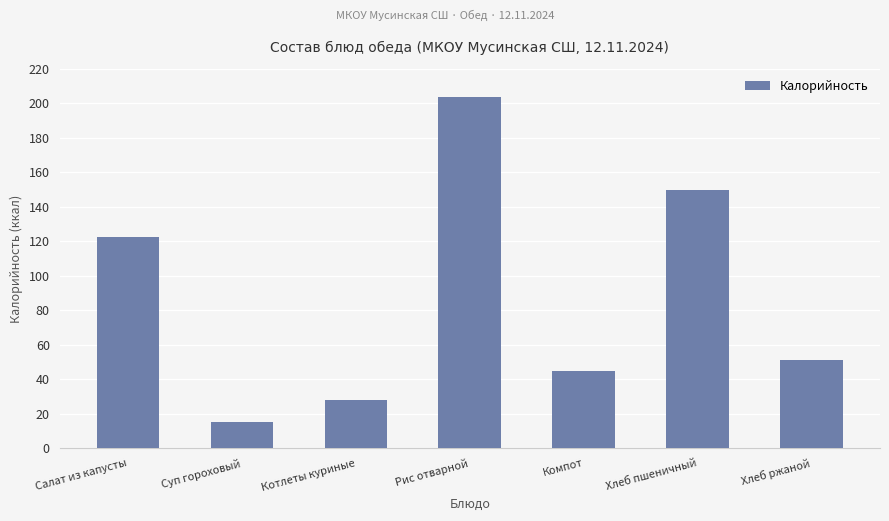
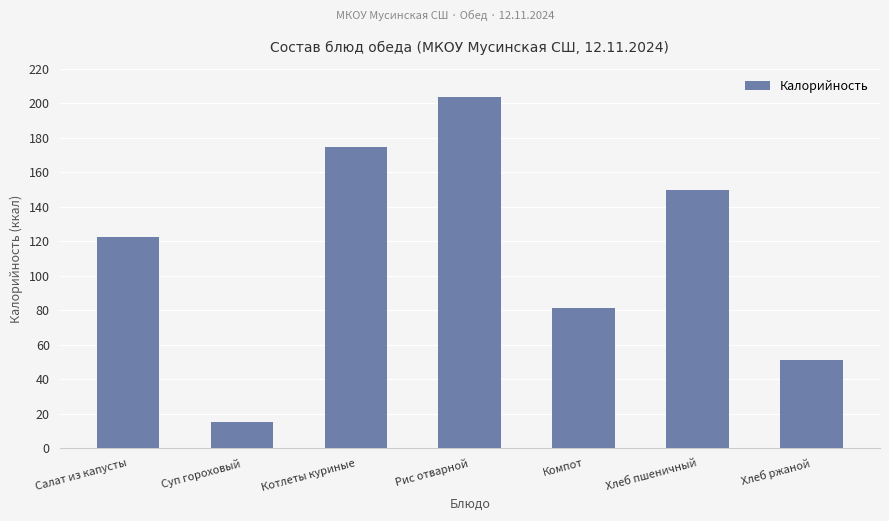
  {
    "Салат из капусты": 123,
    "Суп гороховый": 15,
-   "Котлеты куриные": 28,
+   "Котлеты куриные": 175,
    "Рис отварной": 204,
-   "Компот": 45,
+   "Компот": 81,
    "Хлеб пшеничный": 150,
    "Хлеб ржаной": 51
  }
